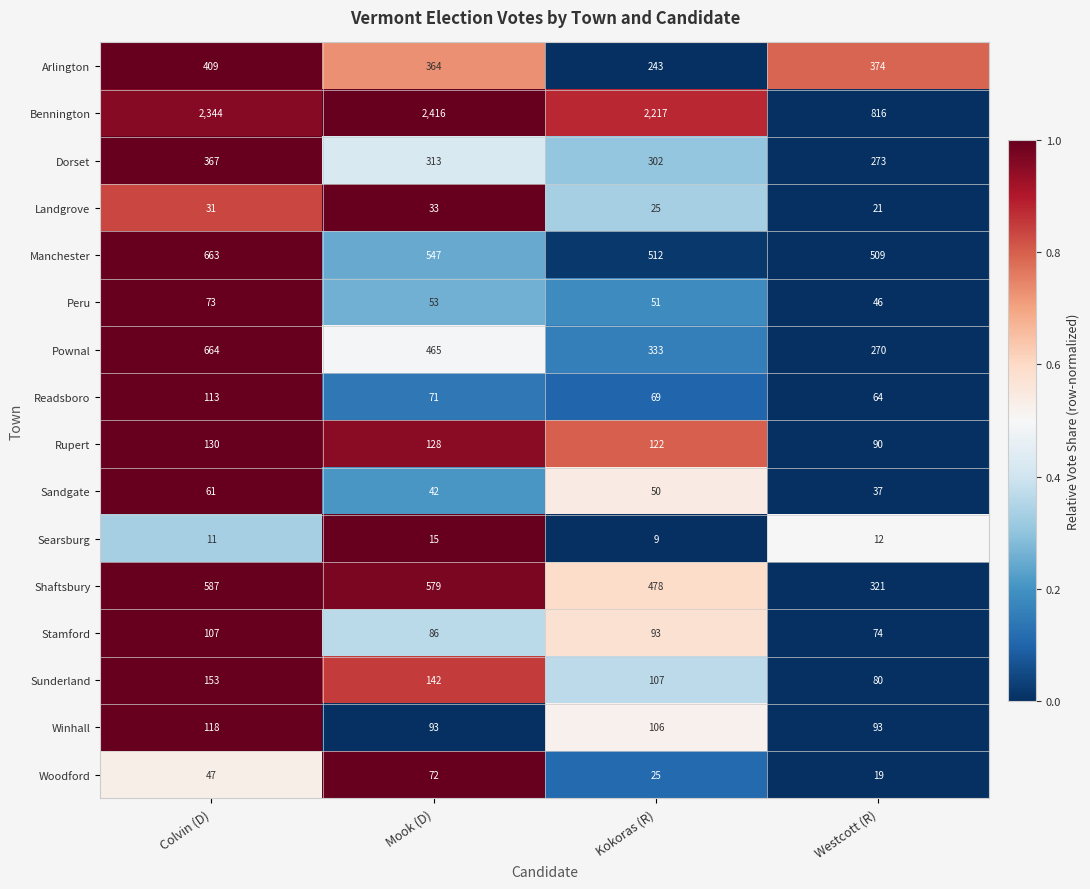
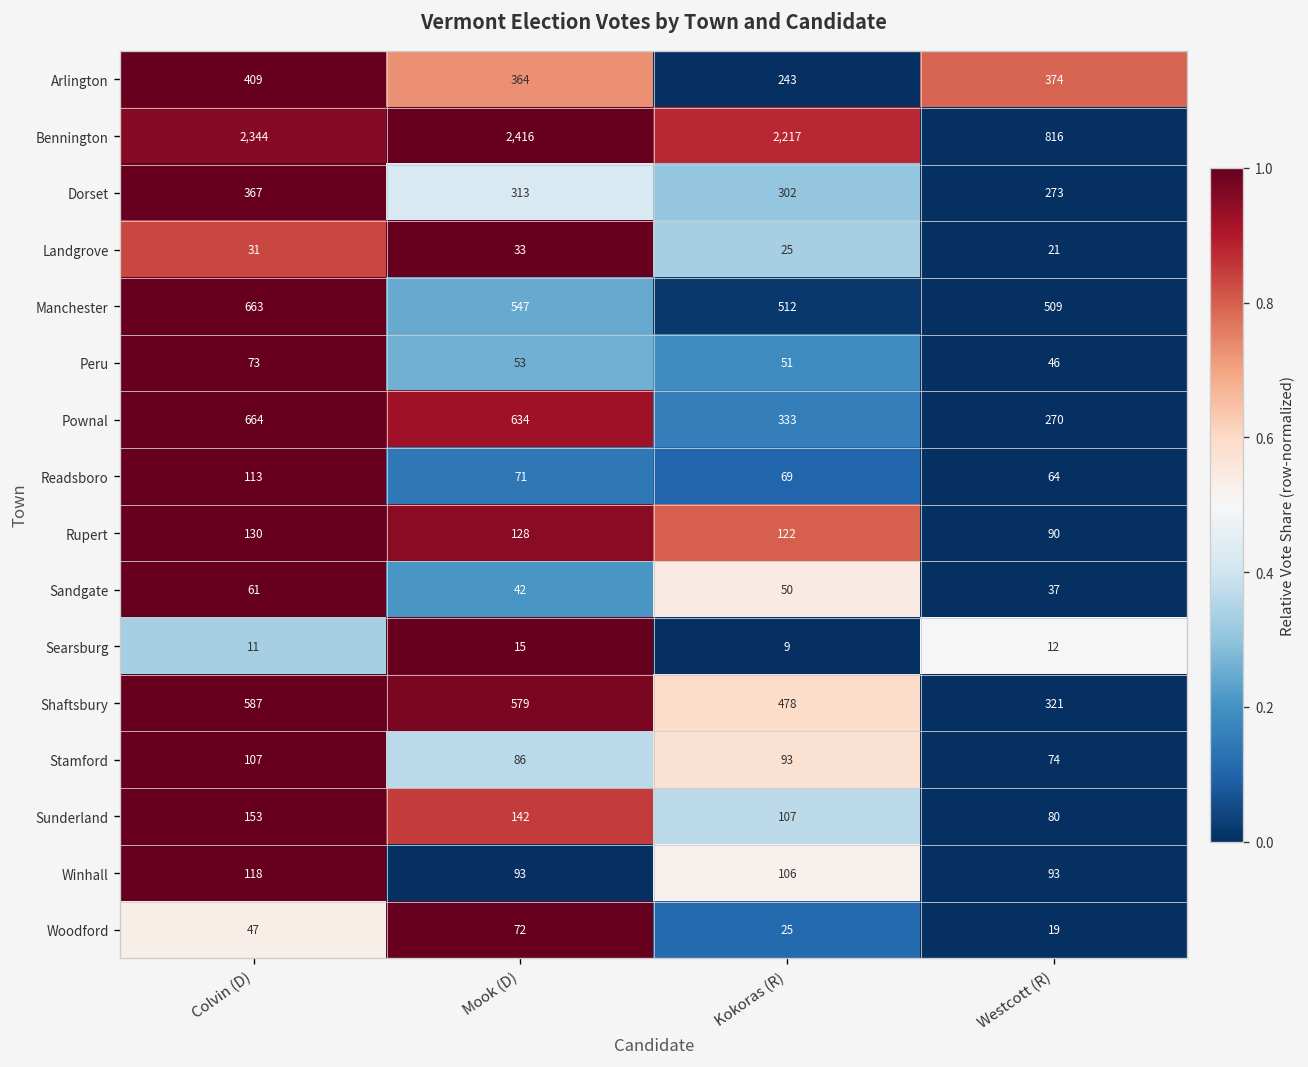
  {
    "Arlington": {
      "Colvin (D)": "409",
      "Mook (D)": "364",
      "Kokoras (R)": "243",
      "Westcott (R)": "374"
    },
    "Bennington": {
      "Colvin (D)": "2,344",
      "Mook (D)": "2,416",
      "Kokoras (R)": "2,217",
      "Westcott (R)": "816"
    },
    "Dorset": {
      "Colvin (D)": "367",
      "Mook (D)": "313",
      "Kokoras (R)": "302",
      "Westcott (R)": "273"
    },
    "Landgrove": {
      "Colvin (D)": "31",
      "Mook (D)": "33",
      "Kokoras (R)": "25",
      "Westcott (R)": "21"
    },
    "Manchester": {
      "Colvin (D)": "663",
      "Mook (D)": "547",
      "Kokoras (R)": "512",
      "Westcott (R)": "509"
    },
    "Peru": {
      "Colvin (D)": "73",
      "Mook (D)": "53",
      "Kokoras (R)": "51",
      "Westcott (R)": "46"
    },
    "Pownal": {
      "Colvin (D)": "664",
-     "Mook (D)": "465",
+     "Mook (D)": "634",
      "Kokoras (R)": "333",
      "Westcott (R)": "270"
    },
    "Readsboro": {
      "Colvin (D)": "113",
      "Mook (D)": "71",
      "Kokoras (R)": "69",
      "Westcott (R)": "64"
    },
    "Rupert": {
      "Colvin (D)": "130",
      "Mook (D)": "128",
      "Kokoras (R)": "122",
      "Westcott (R)": "90"
    },
    "Sandgate": {
      "Colvin (D)": "61",
      "Mook (D)": "42",
      "Kokoras (R)": "50",
      "Westcott (R)": "37"
    },
    "Searsburg": {
      "Colvin (D)": "11",
      "Mook (D)": "15",
      "Kokoras (R)": "9",
      "Westcott (R)": "12"
    },
    "Shaftsbury": {
      "Colvin (D)": "587",
      "Mook (D)": "579",
      "Kokoras (R)": "478",
      "Westcott (R)": "321"
    },
    "Stamford": {
      "Colvin (D)": "107",
      "Mook (D)": "86",
      "Kokoras (R)": "93",
      "Westcott (R)": "74"
    },
    "Sunderland": {
      "Colvin (D)": "153",
      "Mook (D)": "142",
      "Kokoras (R)": "107",
      "Westcott (R)": "80"
    },
    "Winhall": {
      "Colvin (D)": "118",
      "Mook (D)": "93",
      "Kokoras (R)": "106",
      "Westcott (R)": "93"
    },
    "Woodford": {
      "Colvin (D)": "47",
      "Mook (D)": "72",
      "Kokoras (R)": "25",
      "Westcott (R)": "19"
    }
  }
